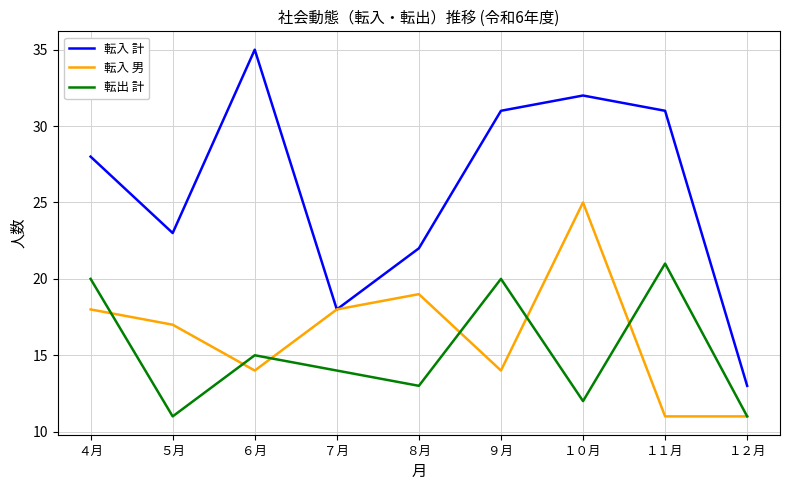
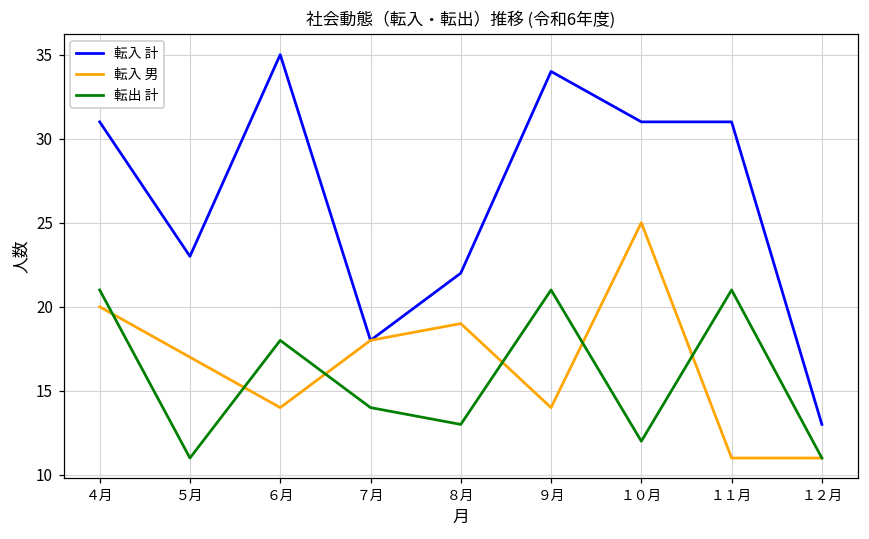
  {
    "転入 計": {
-     "４月": 28,
+     "４月": 31,
      "５月": 23,
      "６月": 35,
      "８月": 22,
-     "９月": 31,
-     "１０月": 32,
+     "９月": 34,
+     "１０月": 31,
      "１１月": 31,
      "１２月": 13
    },
    "転入 男": {
-     "４月": 18,
+     "４月": 20,
      "５月": 17,
      "６月": 14,
      "８月": 19,
      "９月": 14,
      "１０月": 25,
      "１１月": 11
    },
    "転出 計": {
-     "４月": 20,
+     "４月": 21,
      "５月": 11,
-     "６月": 15,
+     "６月": 18,
      "７月": 14,
      "８月": 13,
-     "９月": 20,
+     "９月": 21,
      "１０月": 12,
      "１１月": 21
    }
  }
